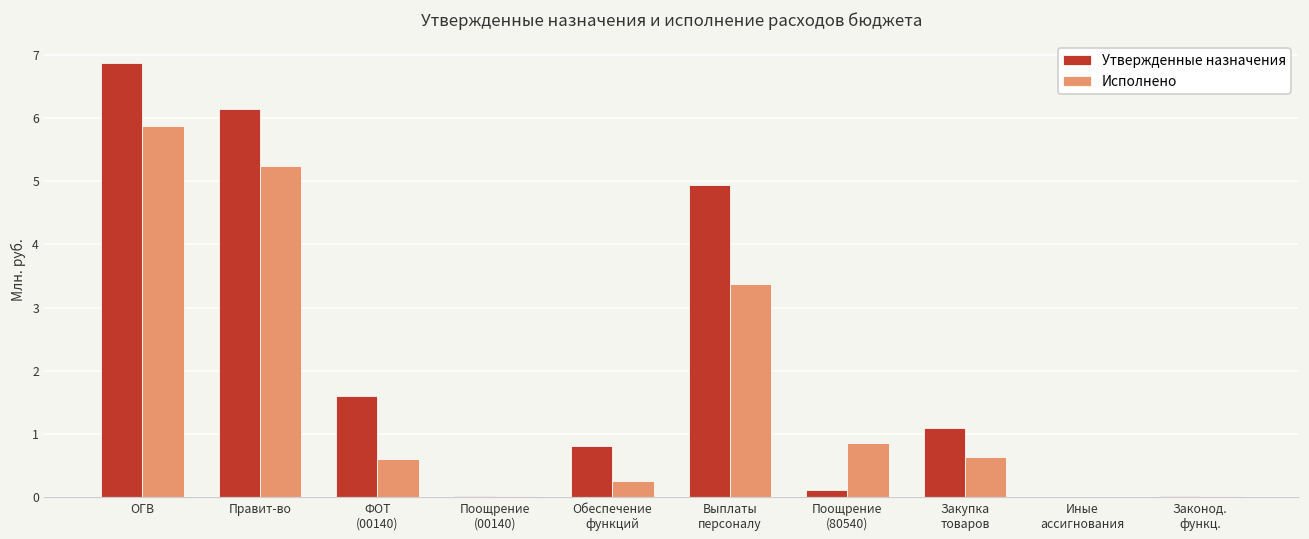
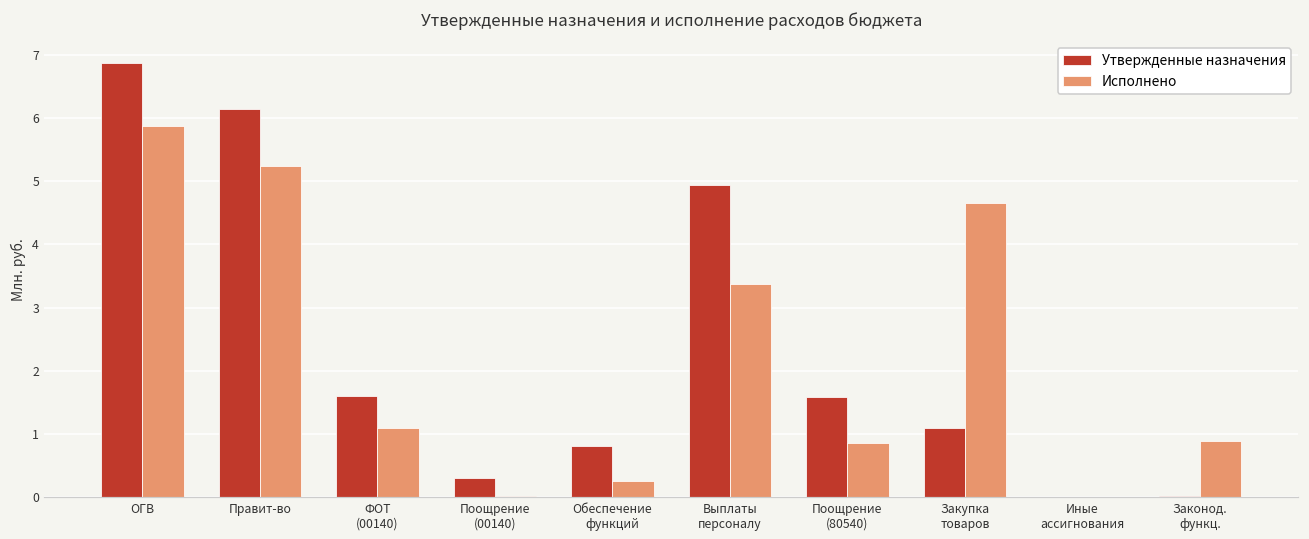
  {
    "Утвержденные назначения": {
      "ОГВ": 6.9,
      "Правит-во": 6.1,
      "ФОТ (00140)": 1.6,
-     "Поощрение (00140)": 0.0,
+     "Поощрение (00140)": 0.3,
      "Обеспечение функций": 0.8,
      "Выплаты персоналу": 4.9,
-     "Поощрение (80540)": 0.1,
+     "Поощрение (80540)": 1.6,
      "Закупка товаров": 1.1
    },
    "Исполнено": {
      "ОГВ": 5.9,
      "Правит-во": 5.2,
-     "ФОТ (00140)": 0.6,
+     "ФОТ (00140)": 1.1,
      "Обеспечение функций": 0.3,
      "Выплаты персоналу": 3.4,
      "Поощрение (80540)": 0.9,
-     "Закупка товаров": 0.6,
-     "Законод. функц.": 0.0
+     "Закупка товаров": 4.7,
+     "Законод. функц.": 0.9
    }
  }
